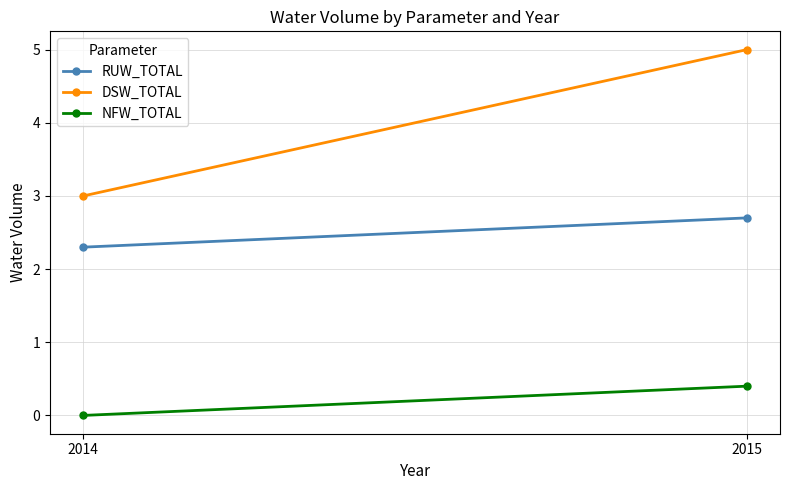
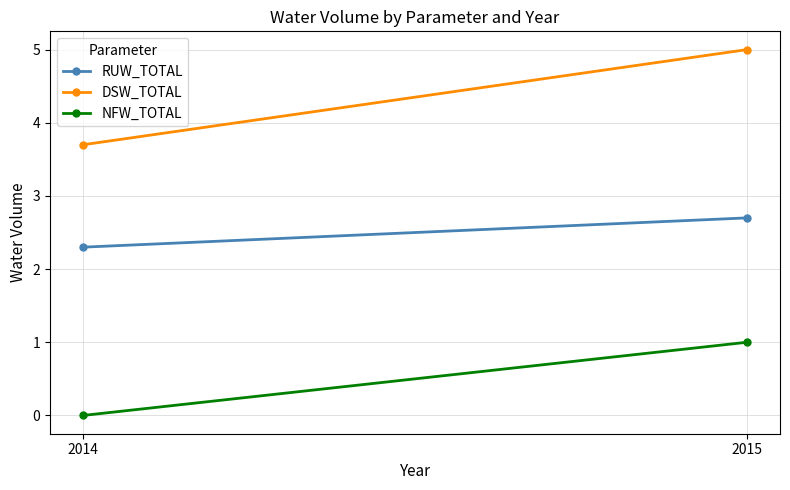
  {
    "RUW_TOTAL": {
      "2014": 2.3,
      "2015": 2.7
    },
    "DSW_TOTAL": {
-     "2014": 3.0,
+     "2014": 3.7,
      "2015": 5.0
    },
    "NFW_TOTAL": {
      "2014": 0.0,
-     "2015": 0.4
+     "2015": 1.0
    }
  }
